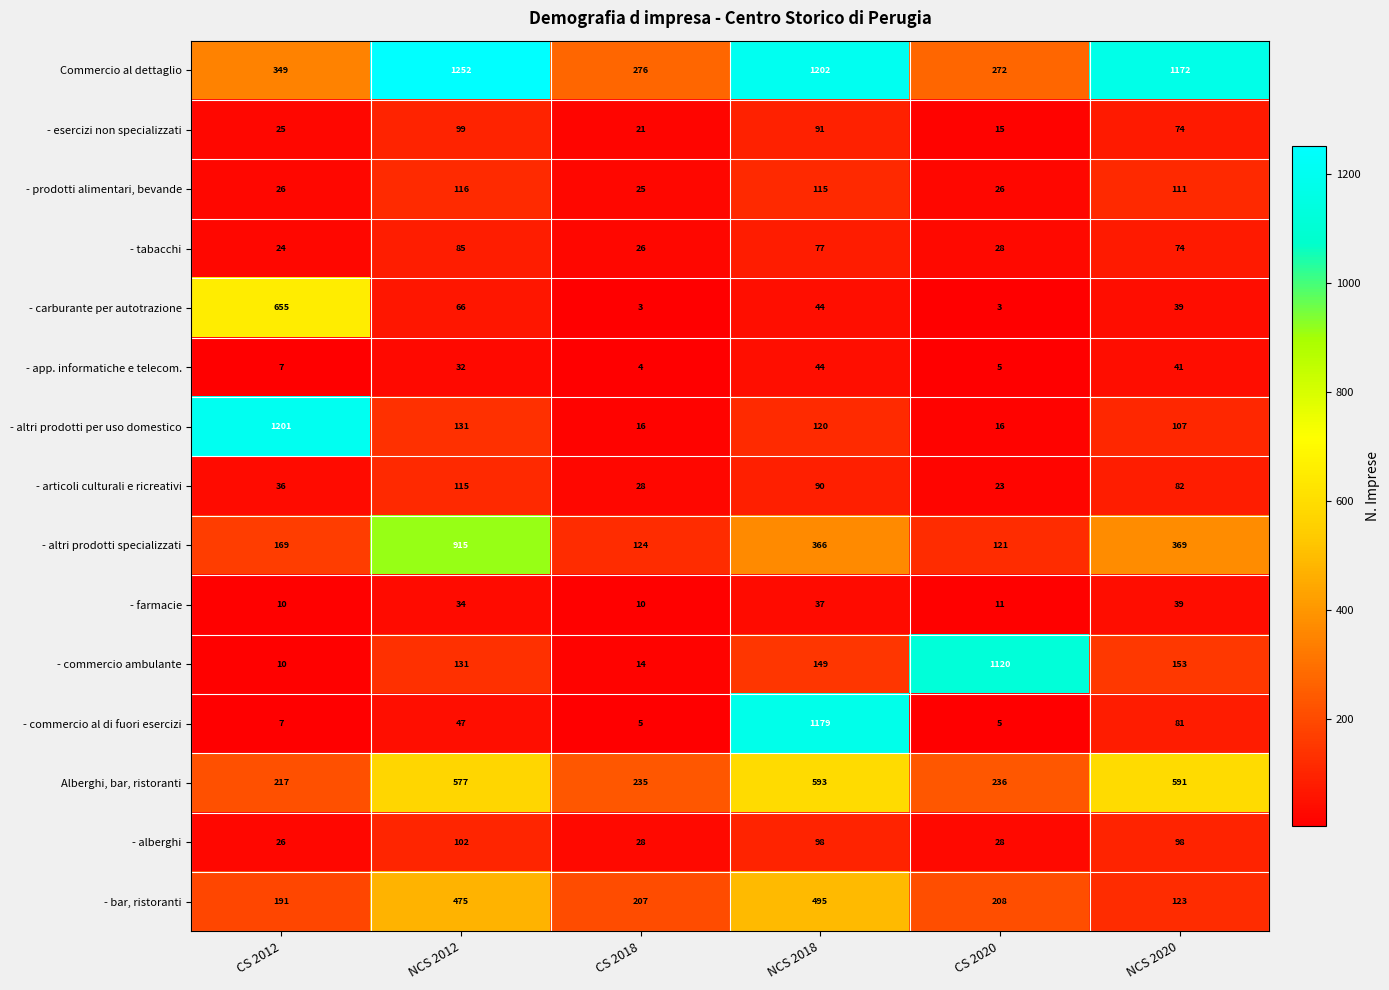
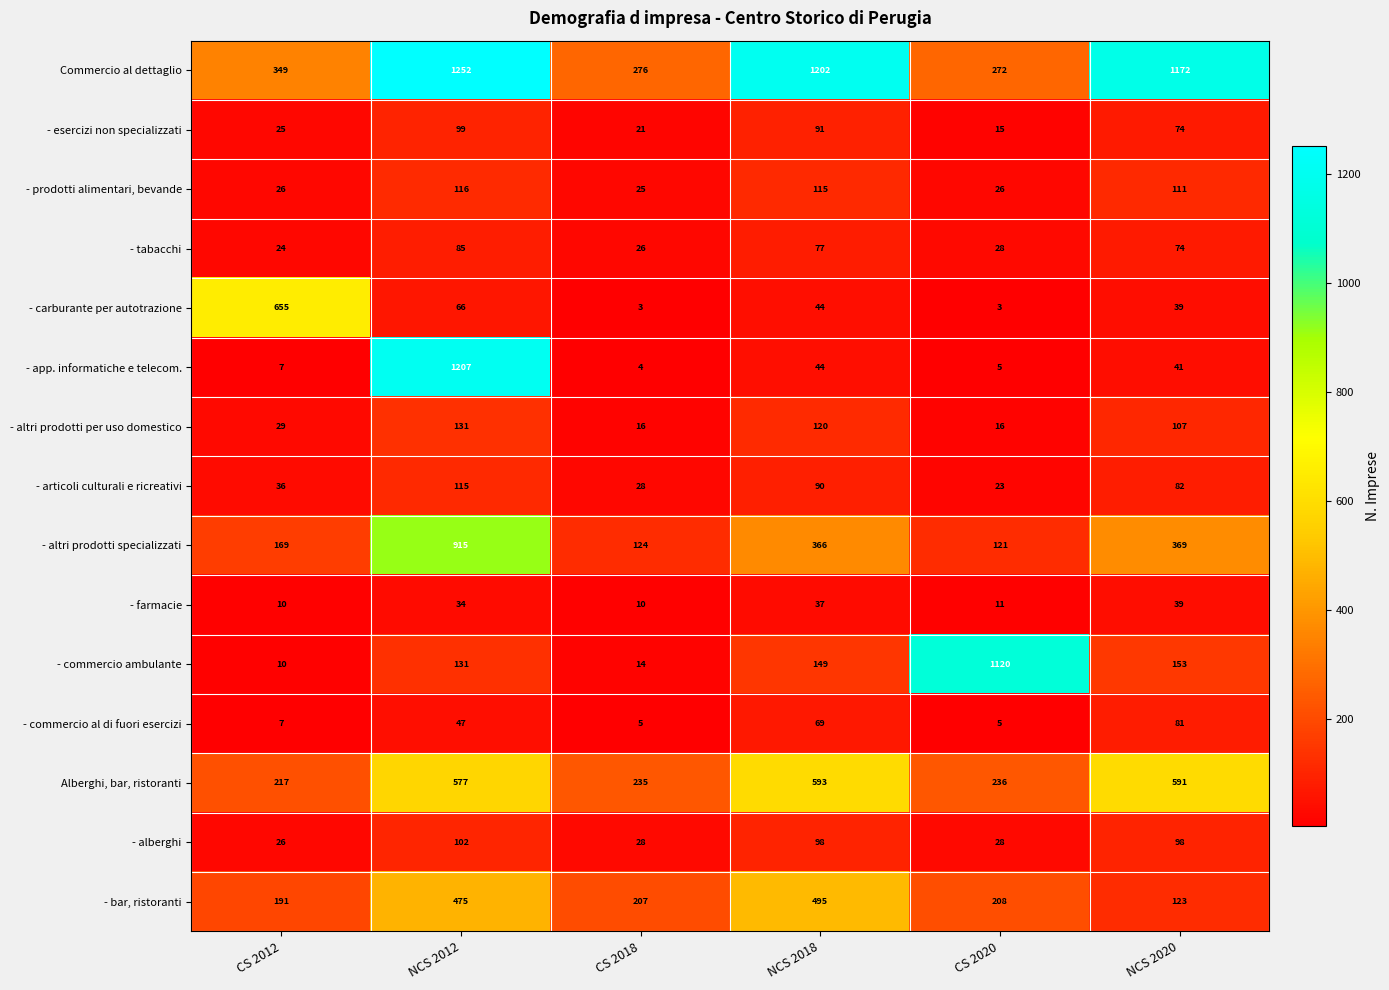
  {
    "Commercio al dettaglio": {
      "CS 2012": 349,
      "NCS 2012": 1252,
      "CS 2018": 276,
      "NCS 2018": 1202,
      "CS 2020": 272,
      "NCS 2020": 1172
    },
    "- esercizi non specializzati": {
      "CS 2012": 25,
      "NCS 2012": 99,
      "CS 2018": 21,
      "NCS 2018": 91,
      "CS 2020": 15,
      "NCS 2020": 74
    },
    "- prodotti alimentari, bevande": {
      "CS 2012": 26,
      "NCS 2012": 116,
      "CS 2018": 25,
      "NCS 2018": 115,
      "CS 2020": 26,
      "NCS 2020": 111
    },
    "- tabacchi": {
      "CS 2012": 24,
      "NCS 2012": 85,
      "CS 2018": 26,
      "NCS 2018": 77,
      "CS 2020": 28,
      "NCS 2020": 74
    },
    "- carburante per autotrazione": {
      "CS 2012": 655,
      "NCS 2012": 66,
      "CS 2018": 3,
      "NCS 2018": 44,
      "CS 2020": 3,
      "NCS 2020": 39
    },
    "- app. informatiche e telecom.": {
      "CS 2012": 7,
-     "NCS 2012": 32,
+     "NCS 2012": 1207,
      "CS 2018": 4,
      "NCS 2018": 44,
      "CS 2020": 5,
      "NCS 2020": 41
    },
    "- altri prodotti per uso domestico": {
-     "CS 2012": 1201,
+     "CS 2012": 29,
      "NCS 2012": 131,
      "CS 2018": 16,
      "NCS 2018": 120,
      "CS 2020": 16,
      "NCS 2020": 107
    },
    "- articoli culturali e ricreativi": {
      "CS 2012": 36,
      "NCS 2012": 115,
      "CS 2018": 28,
      "NCS 2018": 90,
      "CS 2020": 23,
      "NCS 2020": 82
    },
    "- altri prodotti specializzati": {
      "CS 2012": 169,
      "NCS 2012": 915,
      "CS 2018": 124,
      "NCS 2018": 366,
      "CS 2020": 121,
      "NCS 2020": 369
    },
    "- farmacie": {
      "CS 2012": 10,
      "NCS 2012": 34,
      "CS 2018": 10,
      "NCS 2018": 37,
      "CS 2020": 11,
      "NCS 2020": 39
    },
    "- commercio ambulante": {
      "CS 2012": 10,
      "NCS 2012": 131,
      "CS 2018": 14,
      "NCS 2018": 149,
      "CS 2020": 1120,
      "NCS 2020": 153
    },
    "- commercio al di fuori esercizi": {
      "CS 2012": 7,
      "NCS 2012": 47,
      "CS 2018": 5,
-     "NCS 2018": 1179,
+     "NCS 2018": 69,
      "CS 2020": 5,
      "NCS 2020": 81
    },
    "Alberghi, bar, ristoranti": {
      "CS 2012": 217,
      "NCS 2012": 577,
      "CS 2018": 235,
      "NCS 2018": 593,
      "CS 2020": 236,
      "NCS 2020": 591
    },
    "- alberghi": {
      "CS 2012": 26,
      "NCS 2012": 102,
      "CS 2018": 28,
      "NCS 2018": 98,
      "CS 2020": 28,
      "NCS 2020": 98
    },
    "- bar, ristoranti": {
      "CS 2012": 191,
      "NCS 2012": 475,
      "CS 2018": 207,
      "NCS 2018": 495,
      "CS 2020": 208,
      "NCS 2020": 123
    }
  }
